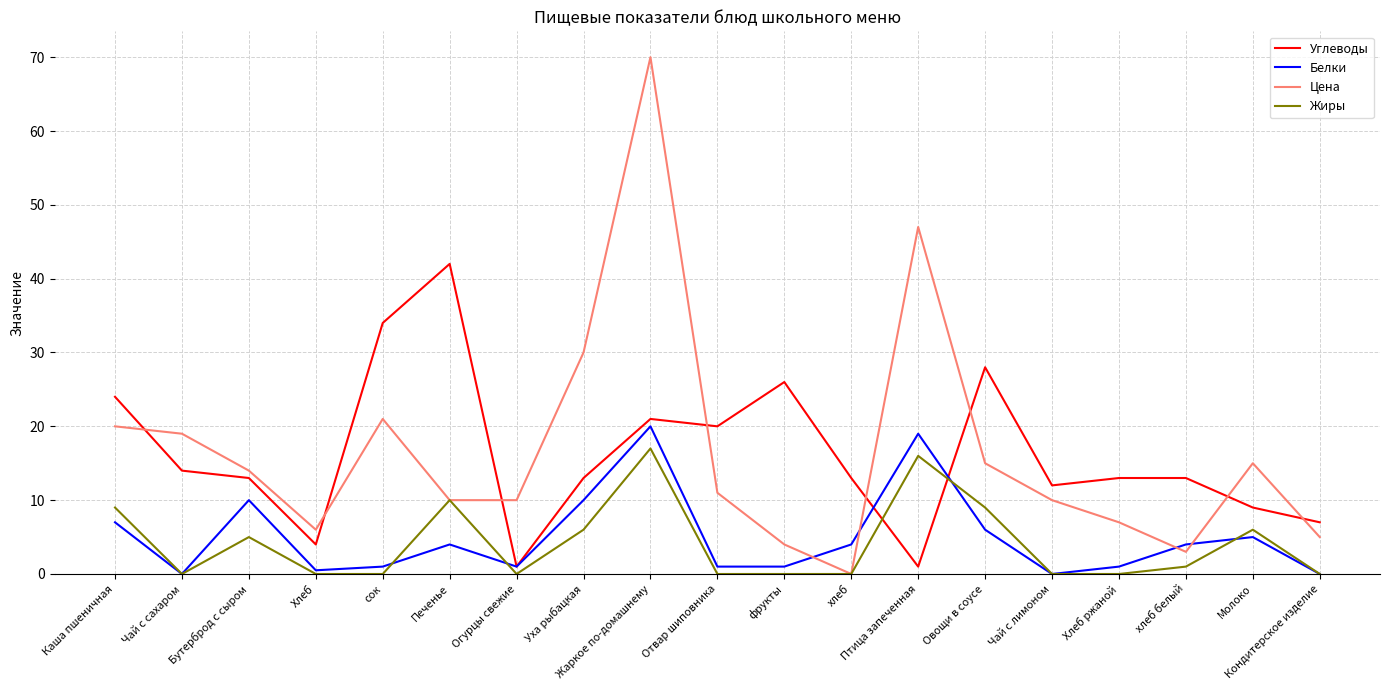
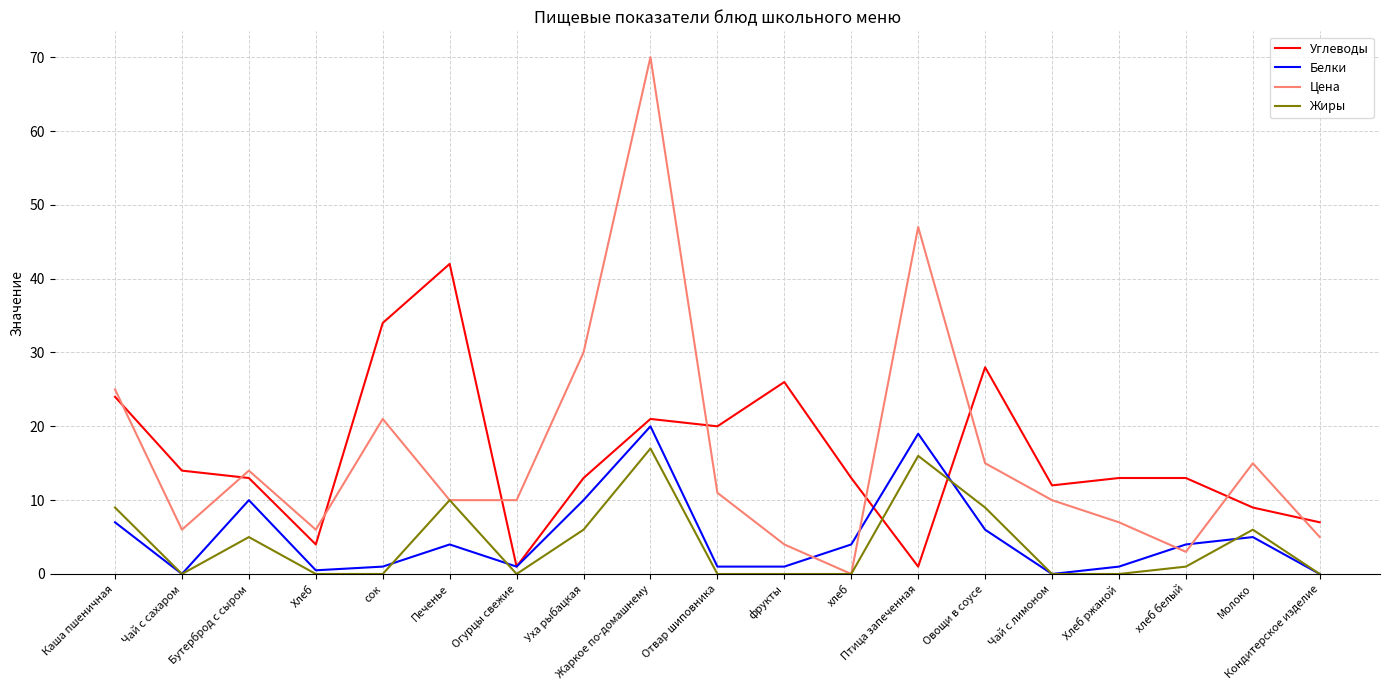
  {
    "Углеводы": {
      "Каша пшеничная": 24,
      "Чай с сахаром": 14,
      "Бутерброд с сыром": 13,
      "Хлеб": 4,
      "сок": 34,
      "Печенье": 42,
      "Уха рыбацкая": 13,
      "Жаркое по-домашнему": 21,
      "Отвар шиповника": 20,
      "фрукты": 26,
      "хлеб": 13,
      "Птица запеченная": 1,
      "Овощи в соусе": 28,
      "Чай с лимоном": 12,
      "Хлеб ржаной": 13,
      "хлеб белый": 13,
      "Молоко": 9,
      "Кондитерское изделие": 7
    },
    "Белки": {
      "Каша пшеничная": 7,
      "Бутерброд с сыром": 10,
      "Хлеб": 1,
      "сок": 1,
      "Печенье": 4,
      "Уха рыбацкая": 10,
      "Жаркое по-домашнему": 20,
      "Отвар шиповника": 1,
      "фрукты": 1,
      "хлеб": 4,
      "Птица запеченная": 19,
      "Овощи в соусе": 6,
      "Хлеб ржаной": 1,
      "хлеб белый": 4,
      "Молоко": 5
    },
    "Цена": {
-     "Каша пшеничная": 20,
-     "Чай с сахаром": 19,
+     "Каша пшеничная": 25,
+     "Чай с сахаром": 6,
      "Бутерброд с сыром": 14,
      "Хлеб": 6,
      "сок": 21,
      "Огурцы свежие": 10,
      "Уха рыбацкая": 30,
      "Жаркое по-домашнему": 70,
      "Отвар шиповника": 11,
      "фрукты": 4,
      "Птица запеченная": 47,
      "Овощи в соусе": 15,
      "Чай с лимоном": 10,
      "Хлеб ржаной": 7,
      "хлеб белый": 3,
      "Молоко": 15,
      "Кондитерское изделие": 5
    },
    "Жиры": {
      "Каша пшеничная": 9,
      "Бутерброд с сыром": 5,
      "Хлеб": 0,
      "сок": 0,
      "Огурцы свежие": 0,
      "Уха рыбацкая": 6,
      "Жаркое по-домашнему": 17,
      "Отвар шиповника": 0,
      "фрукты": 0,
      "Птица запеченная": 16,
      "Овощи в соусе": 9,
      "Хлеб ржаной": 0,
      "хлеб белый": 1,
      "Молоко": 6
    }
  }
